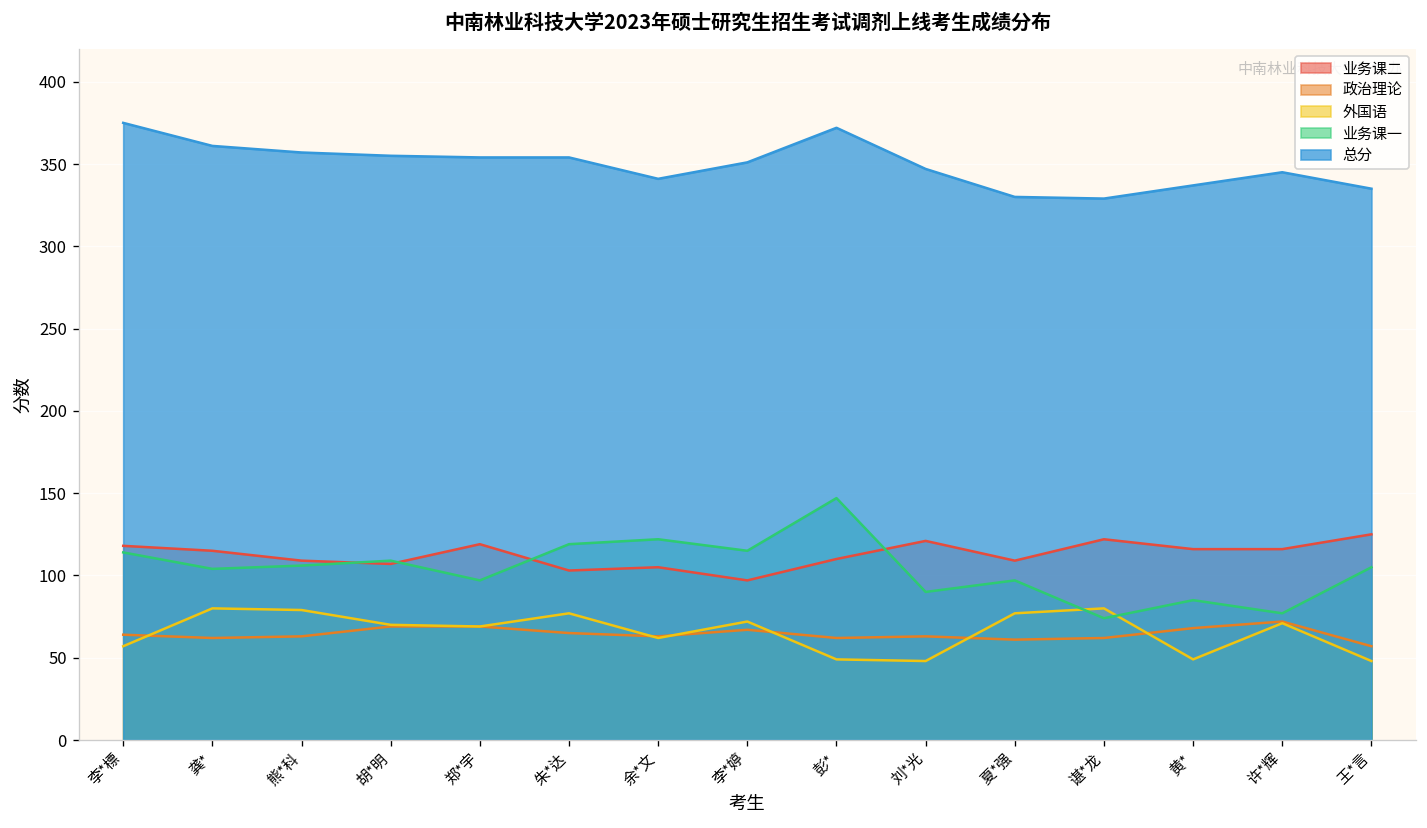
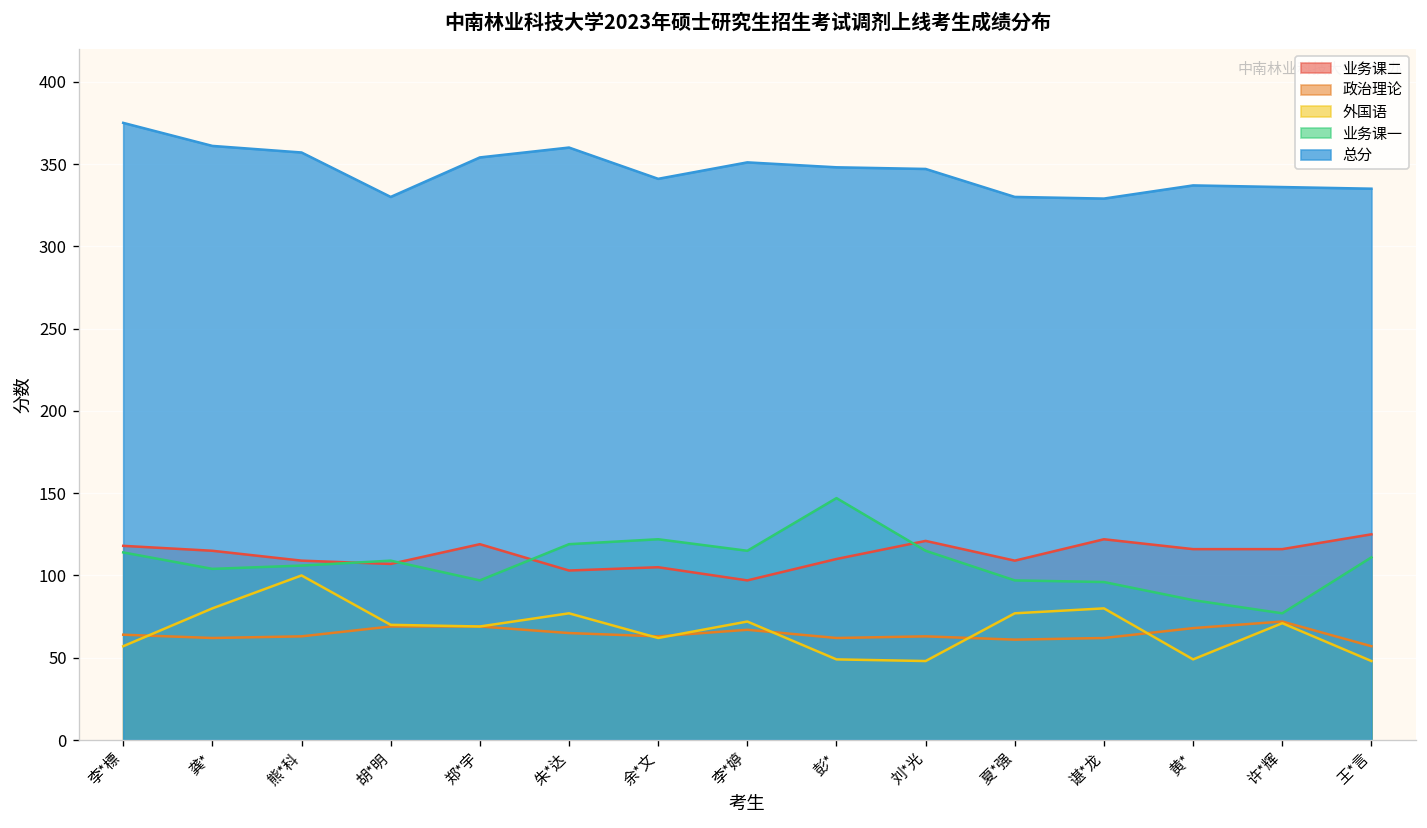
  {
    "外国语": {
      "李*標": 57,
      "龚*": 80,
-     "熊*科": 79,
+     "熊*科": 100,
      "朱*达": 77,
      "李*婷": 72,
      "彭*": 49,
      "刘*光": 48,
      "夏*强": 77,
      "谌*龙": 80,
      "黄*": 49,
      "王*言": 48
    },
    "业务课一": {
      "李*標": 114,
      "龚*": 104,
      "熊*科": 106,
      "胡*明": 109,
      "郑*宇": 97,
      "朱*达": 119,
      "余*文": 122,
      "李*婷": 115,
      "彭*": 147,
-     "刘*光": 90,
+     "刘*光": 115,
      "夏*强": 97,
-     "谌*龙": 74,
+     "谌*龙": 96,
      "黄*": 85,
      "许*辉": 77,
-     "王*言": 105
+     "王*言": 111
    },
    "总分": {
      "李*標": 375,
      "龚*": 361,
      "熊*科": 357,
-     "胡*明": 355,
+     "胡*明": 330,
      "郑*宇": 354,
-     "朱*达": 354,
+     "朱*达": 360,
      "余*文": 341,
      "李*婷": 351,
-     "彭*": 372,
+     "彭*": 348,
      "刘*光": 347,
      "夏*强": 330,
      "谌*龙": 329,
      "黄*": 337,
-     "许*辉": 345,
+     "许*辉": 336,
      "王*言": 335
    }
  }
